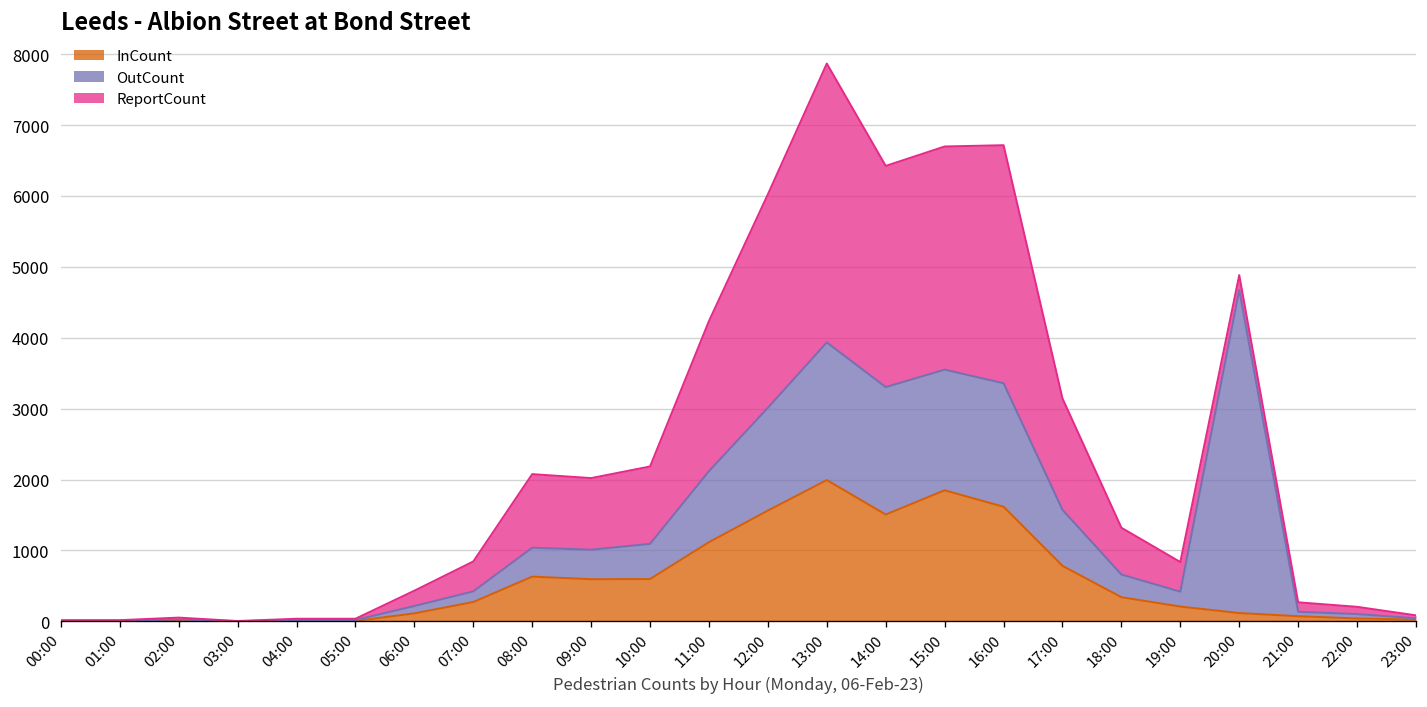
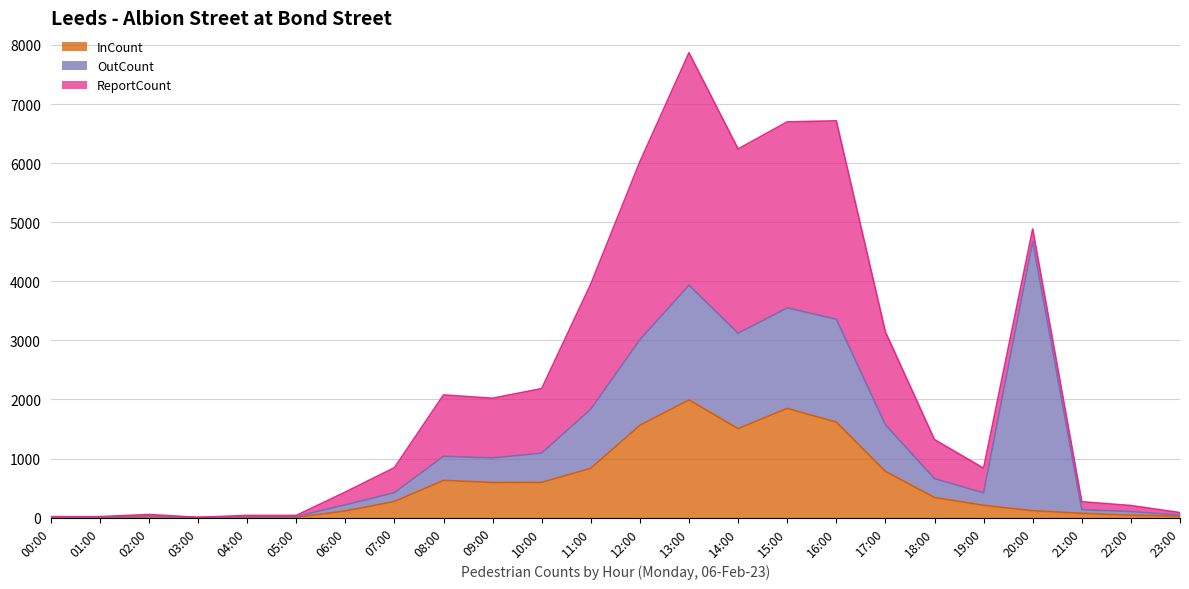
  {
    "InCount": {
      "06:00": 100,
      "07:00": 300,
      "08:00": 600,
      "09:00": 600,
      "10:00": 600,
-     "11:00": 1100,
+     "11:00": 800,
      "12:00": 1600,
      "13:00": 2000,
      "14:00": 1500,
      "15:00": 1800,
      "16:00": 1600,
      "17:00": 800,
      "18:00": 300,
      "19:00": 200,
      "20:00": 100,
      "21:00": 100,
      "22:00": 0
    },
    "OutCount": {
      "06:00": 100,
      "07:00": 200,
      "08:00": 400,
      "09:00": 400,
      "10:00": 500,
      "11:00": 1000,
      "12:00": 1500,
      "13:00": 1900,
-     "14:00": 1800,
+     "14:00": 1600,
      "15:00": 1700,
      "16:00": 1700,
      "17:00": 800,
      "18:00": 300,
      "19:00": 200,
      "20:00": 4600,
      "21:00": 100,
      "22:00": 100
    },
    "ReportCount": {
      "06:00": 200,
      "07:00": 400,
      "08:00": 1000,
      "09:00": 1000,
      "10:00": 1100,
      "11:00": 2100,
      "12:00": 3000,
      "13:00": 3900,
      "14:00": 3100,
      "15:00": 3100,
      "16:00": 3400,
      "17:00": 1600,
      "18:00": 700,
      "19:00": 400,
      "20:00": 200,
      "21:00": 100,
      "22:00": 100
    }
  }
